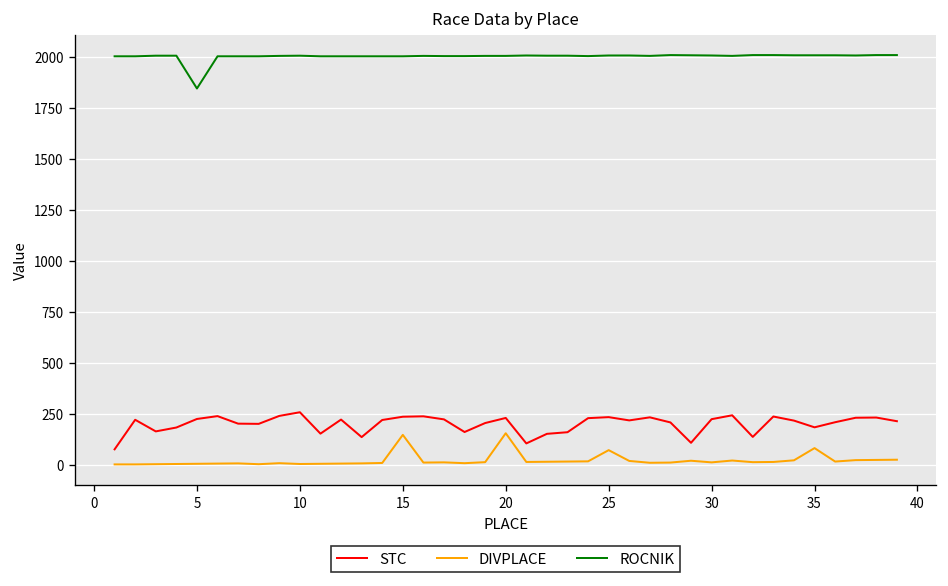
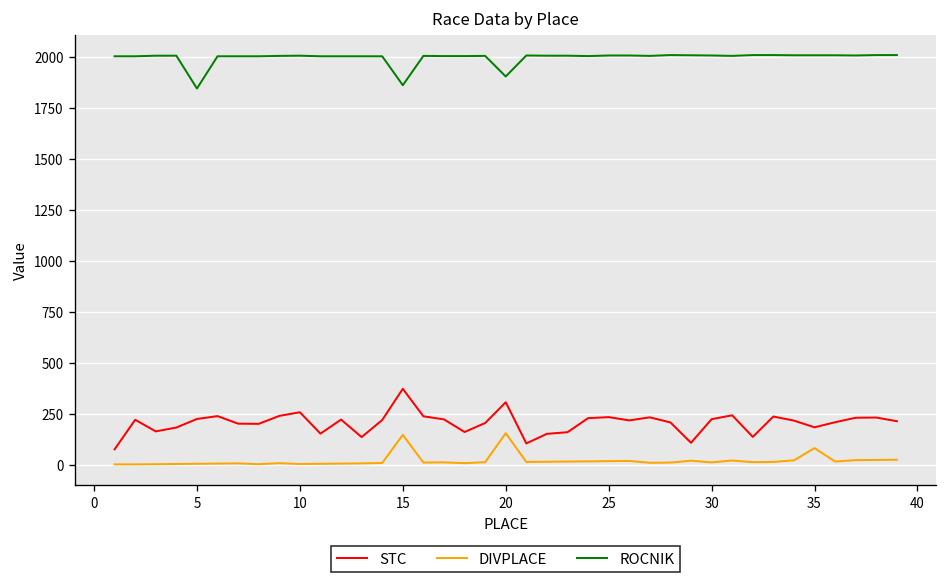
  {
    "STC": {
      "5": 220,
      "10": 260,
-     "15": 240,
-     "20": 230,
+     "15": 370,
+     "20": 310,
      "25": 230,
      "30": 220,
      "35": 180
    },
    "DIVPLACE": {
      "5": 0,
      "10": 0,
      "15": 150,
      "20": 150,
-     "25": 70,
+     "25": 20,
      "30": 10,
      "35": 80
    },
    "ROCNIK": {
      "5": 1850,
      "10": 2010,
-     "15": 2000,
-     "20": 2010,
+     "15": 1860,
+     "20": 1910,
      "25": 2010,
      "30": 2010,
      "35": 2010
    }
  }
